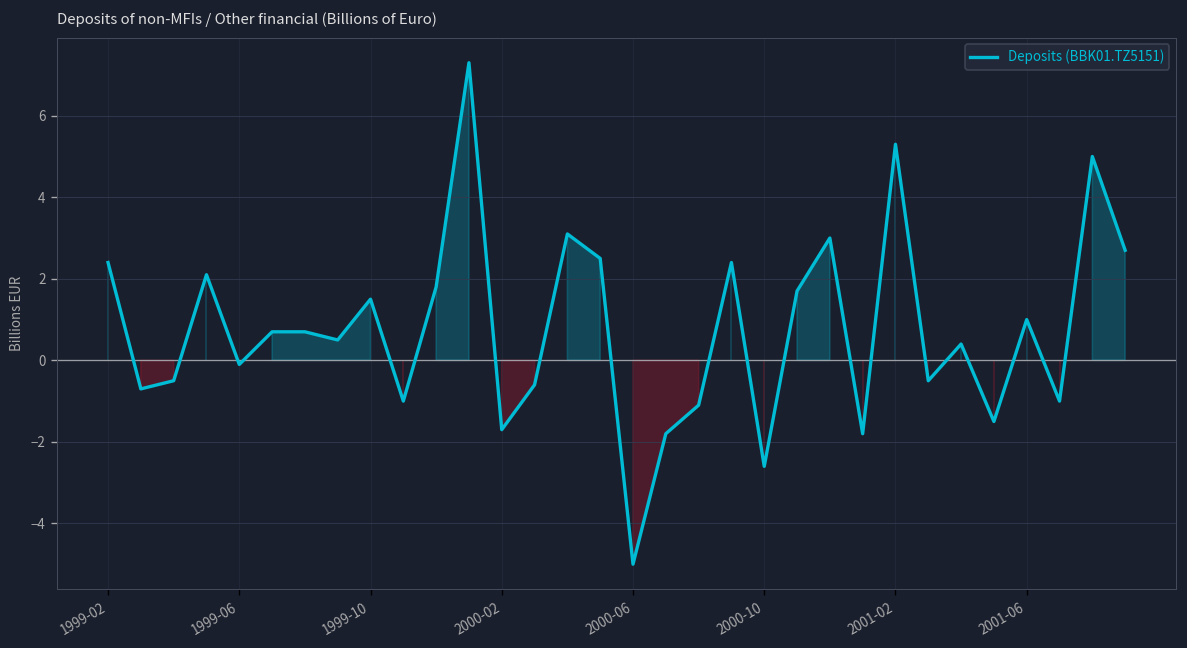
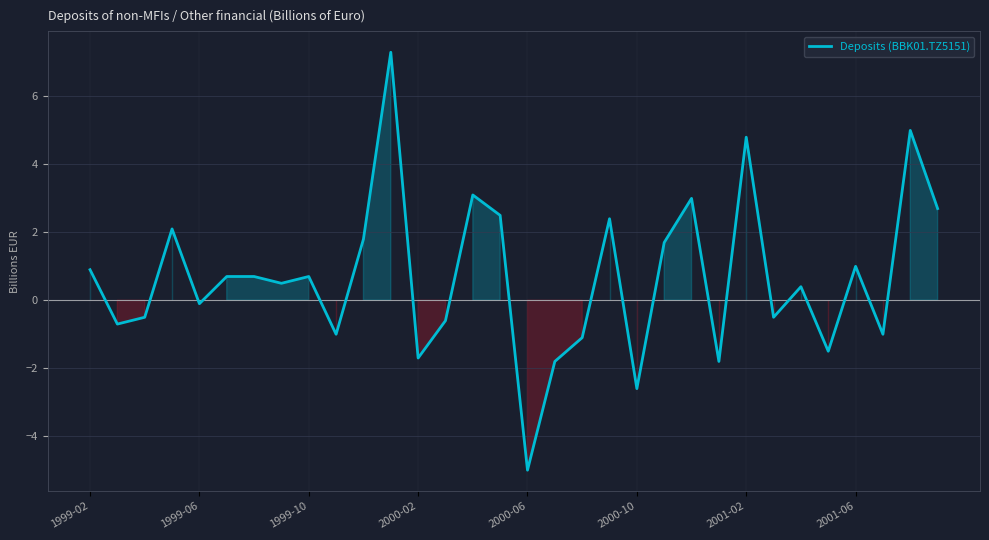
  {
-   "1999-02": 2.4,
+   "1999-02": 0.9,
    "1999-06": -0.1,
-   "1999-10": 1.5,
+   "1999-10": 0.7,
    "2000-02": -1.7,
    "2000-06": -5.0,
    "2000-10": -2.6,
-   "2001-02": 5.3,
+   "2001-02": 4.8,
    "2001-06": 1.0
  }
